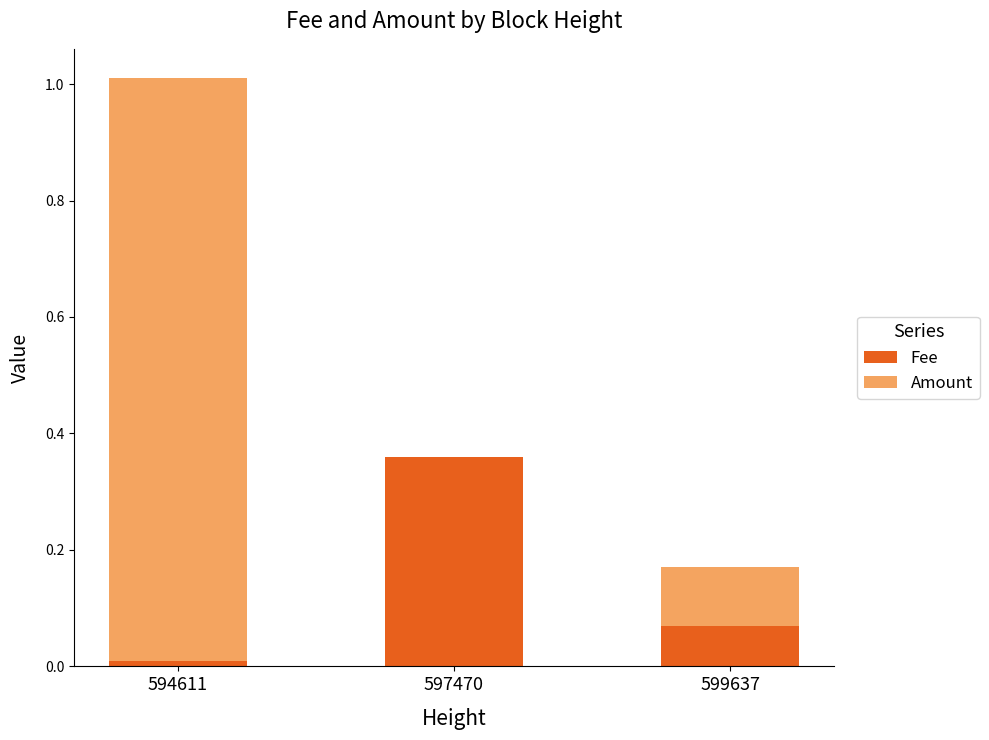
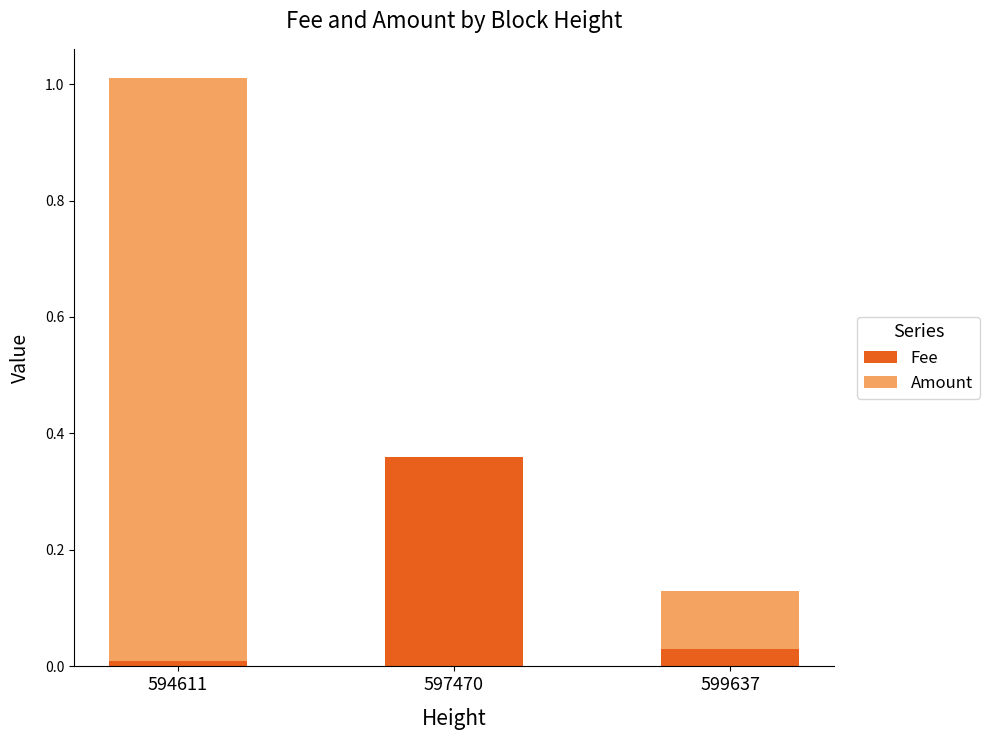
  {
    "Fee": {
      "594611": 0.01,
      "597470": 0.36,
-     "599637": 0.07
+     "599637": 0.03
    },
    "Amount": {
      "594611": 1.00,
      "597470": 0.00,
      "599637": 0.10
    }
  }
